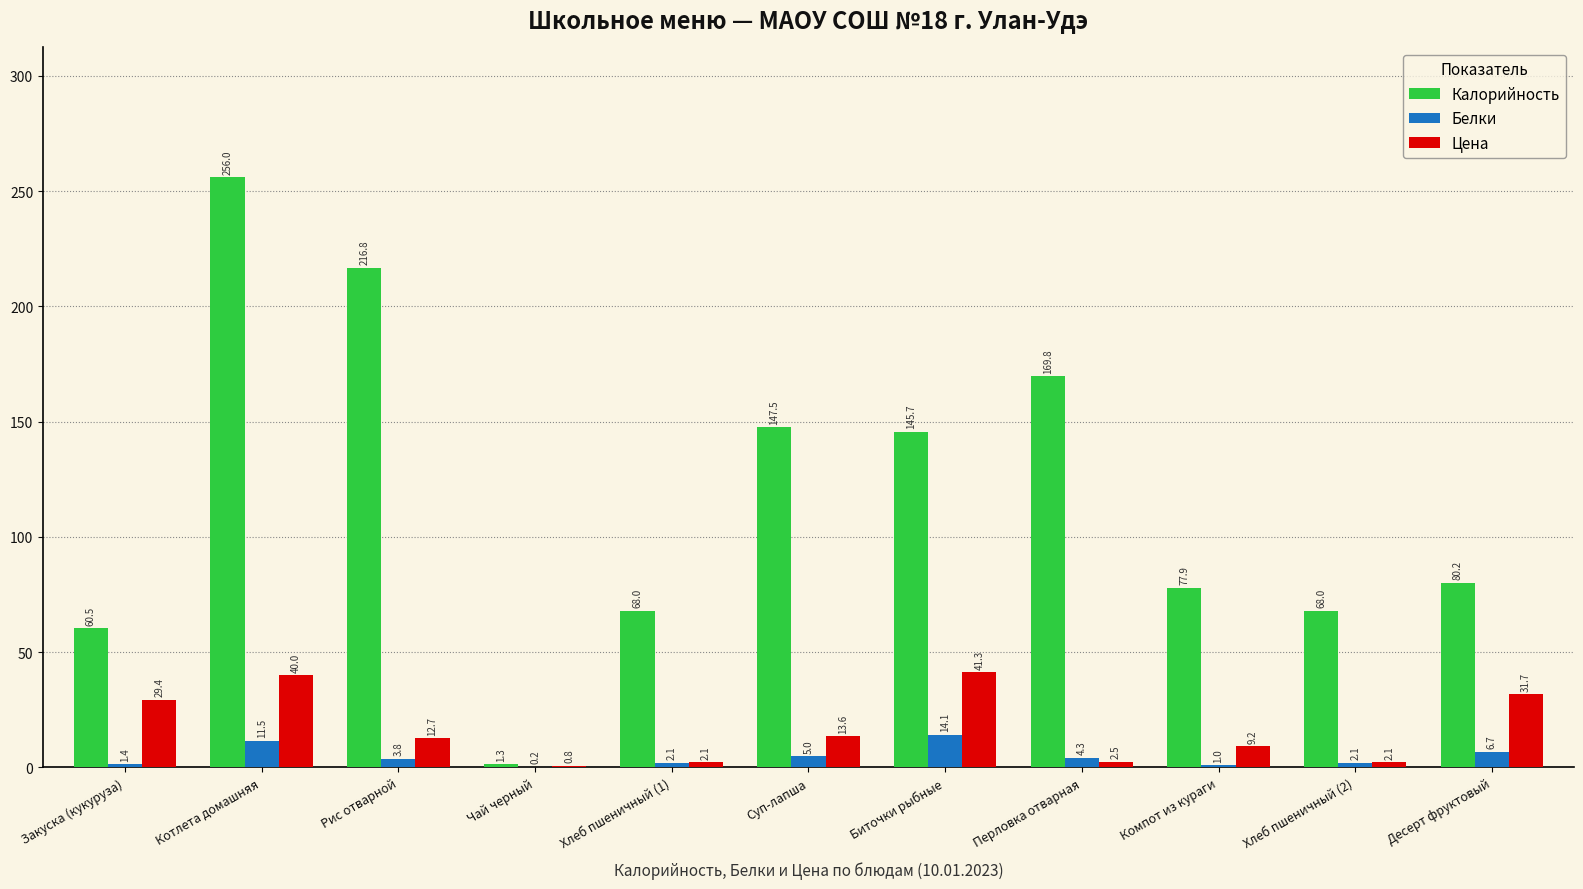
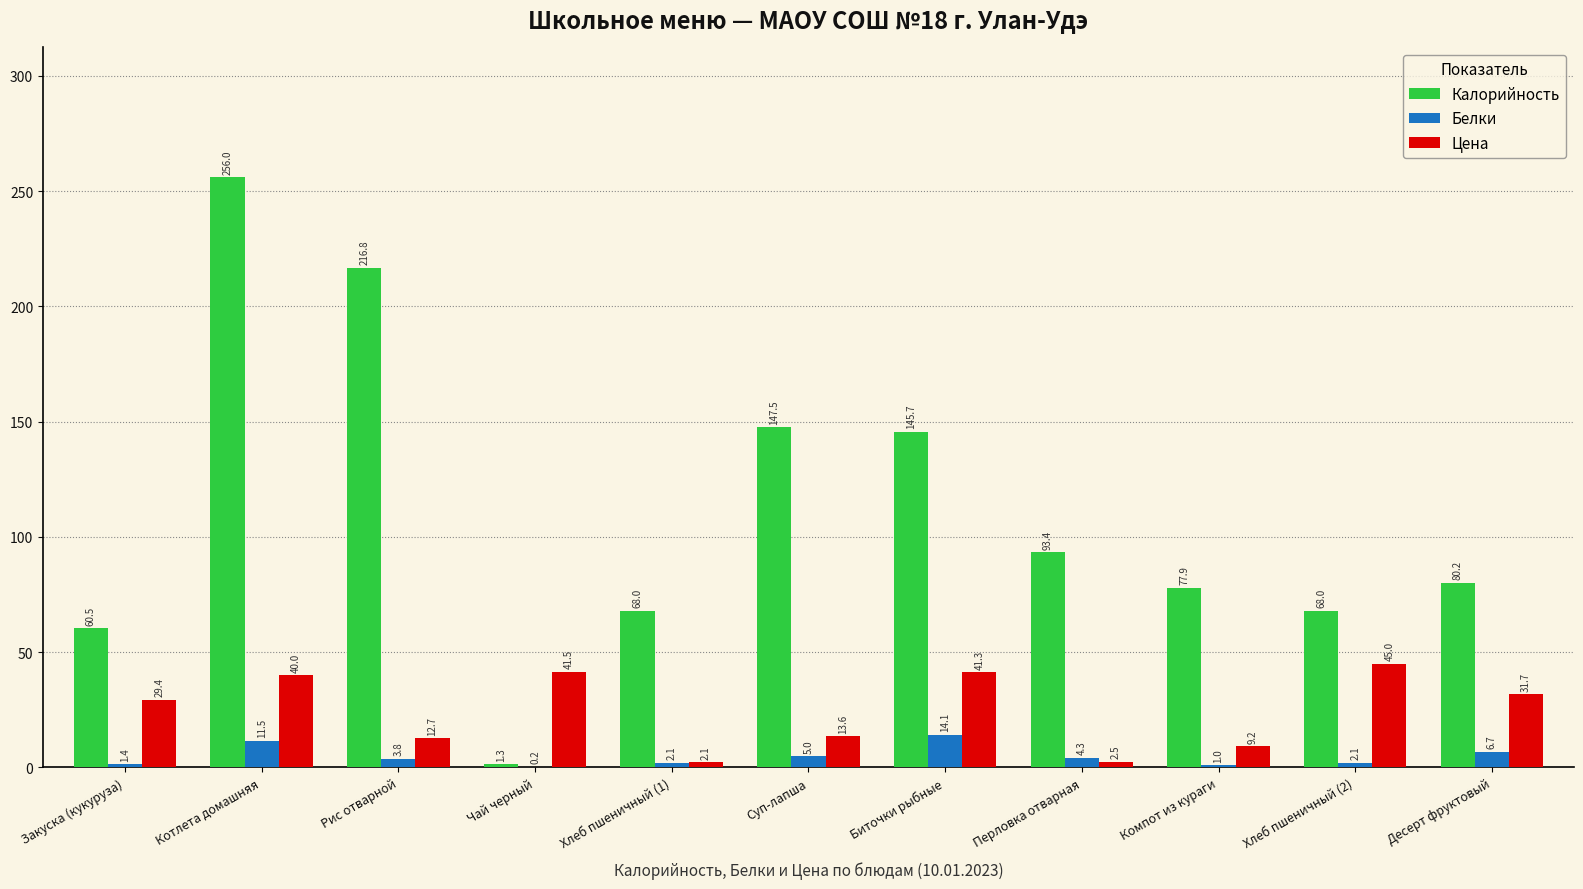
  {
    "Калорийность": {
      "Закуска (кукуруза)": 60.5,
      "Котлета домашняя": 256.0,
      "Рис отварной": 216.8,
      "Чай черный": 1.3,
      "Хлеб пшеничный (1)": 68.0,
      "Суп-лапша": 147.5,
      "Биточки рыбные": 145.7,
-     "Перловка отварная": 169.8,
+     "Перловка отварная": 93.4,
      "Компот из кураги": 77.9,
      "Хлеб пшеничный (2)": 68.0,
      "Десерт фруктовый": 80.2
    },
    "Белки": {
      "Закуска (кукуруза)": 1.4,
      "Котлета домашняя": 11.5,
      "Рис отварной": 3.8,
      "Чай черный": 0.2,
      "Хлеб пшеничный (1)": 2.1,
      "Суп-лапша": 5.0,
      "Биточки рыбные": 14.1,
      "Перловка отварная": 4.3,
      "Компот из кураги": 1.0,
      "Хлеб пшеничный (2)": 2.1,
      "Десерт фруктовый": 6.7
    },
    "Цена": {
      "Закуска (кукуруза)": 29.4,
      "Котлета домашняя": 40.0,
      "Рис отварной": 12.7,
-     "Чай черный": 0.8,
+     "Чай черный": 41.5,
      "Хлеб пшеничный (1)": 2.1,
      "Суп-лапша": 13.6,
      "Биточки рыбные": 41.3,
      "Перловка отварная": 2.5,
      "Компот из кураги": 9.2,
-     "Хлеб пшеничный (2)": 2.1,
+     "Хлеб пшеничный (2)": 45.0,
      "Десерт фруктовый": 31.7
    }
  }
